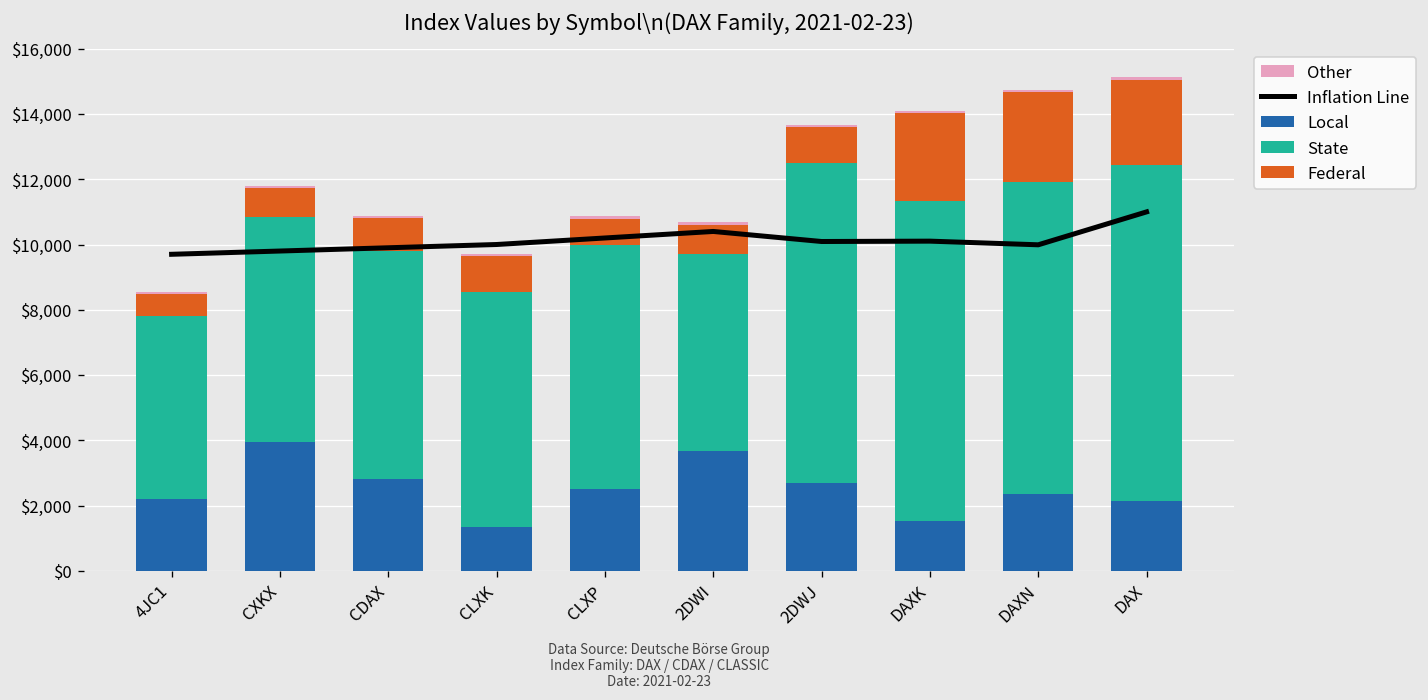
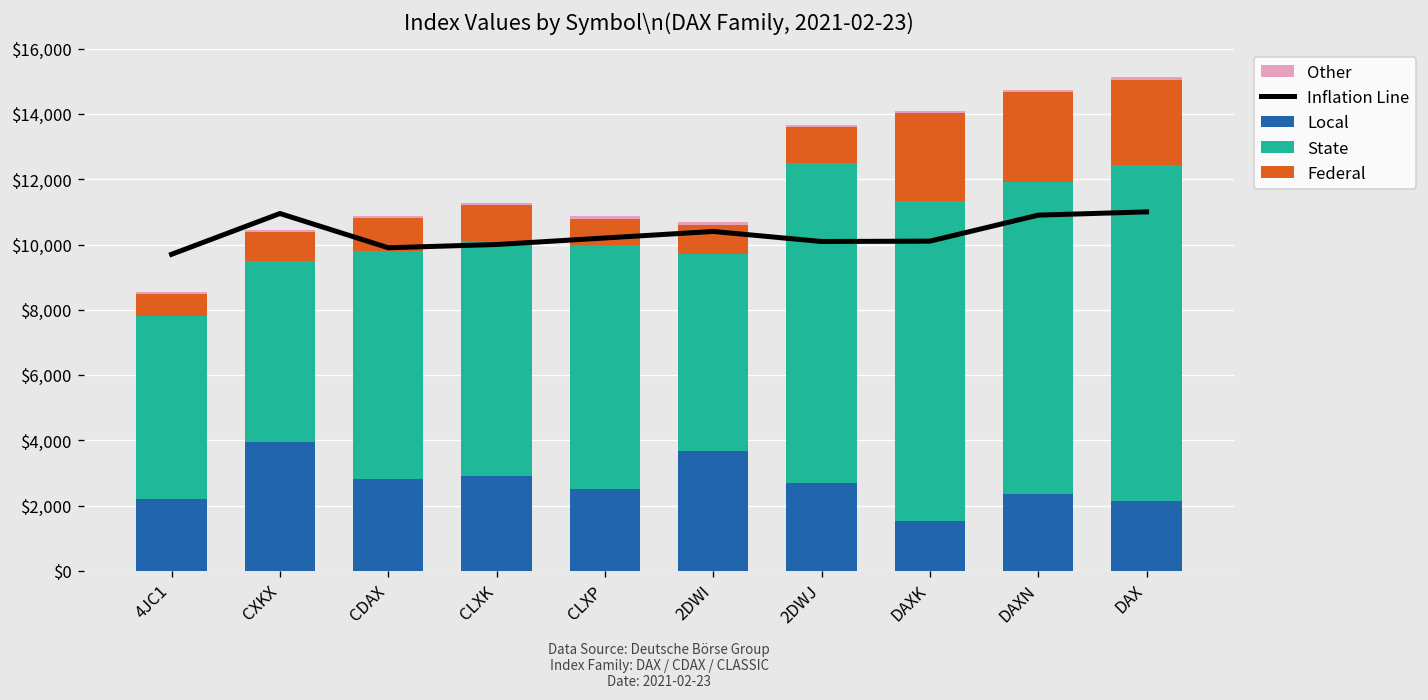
  {
    "Inflation Line": {
      "4JC1": "$9,700",
-     "CXKX": "$9,800",
+     "CXKX": "$11,000",
      "CDAX": "$9,900",
      "CLXK": "$10,000",
      "CLXP": "$10,200",
      "2DWI": "$10,400",
      "2DWJ": "$10,100",
      "DAXK": "$10,100",
-     "DAXN": "$10,000",
+     "DAXN": "$10,900",
      "DAX": "$11,000"
    },
    "Local": {
      "4JC1": "$2,200",
      "CXKX": "$3,900",
      "CDAX": "$2,800",
-     "CLXK": "$1,400",
+     "CLXK": "$2,900",
      "CLXP": "$2,500",
      "2DWI": "$3,700",
      "2DWJ": "$2,700",
      "DAXK": "$1,500",
      "DAXN": "$2,400",
      "DAX": "$2,200"
    },
    "State": {
      "4JC1": "$5,600",
-     "CXKX": "$6,900",
+     "CXKX": "$5,600",
      "CDAX": "$7,000",
      "CLXK": "$7,200",
      "CLXP": "$7,500",
      "2DWI": "$6,000",
      "2DWJ": "$9,800",
      "DAXK": "$9,800",
      "DAXN": "$9,600",
      "DAX": "$10,300"
    },
    "Federal": {
      "4JC1": "$700",
      "CXKX": "$900",
      "CDAX": "$1,000",
      "CLXK": "$1,100",
      "CLXP": "$800",
      "2DWI": "$900",
      "2DWJ": "$1,100",
      "DAXK": "$2,700",
      "DAXN": "$2,800",
      "DAX": "$2,600"
    },
    "Other": {
      "DAX": "$100"
    }
  }
